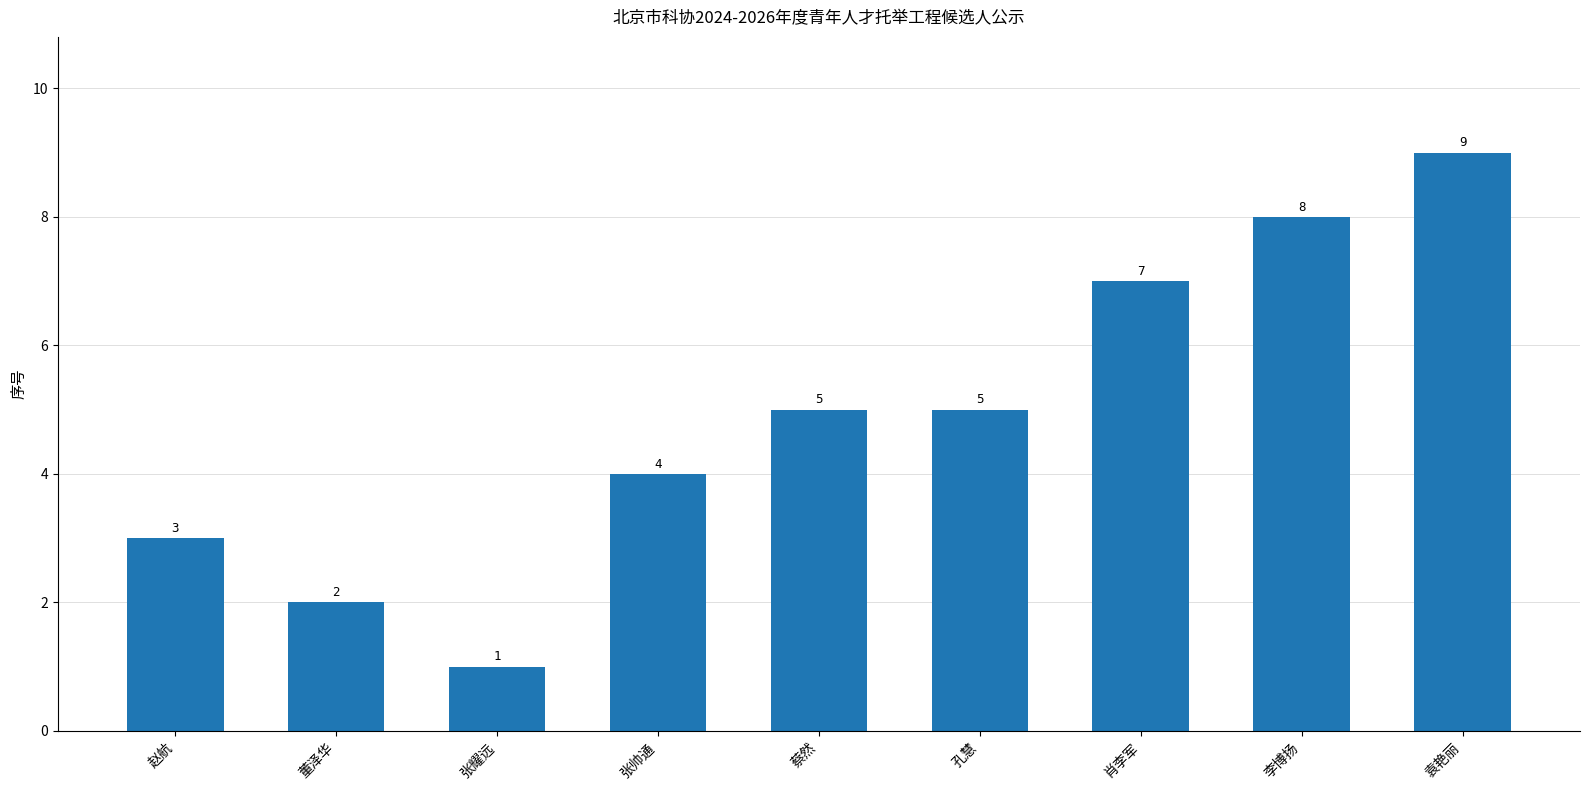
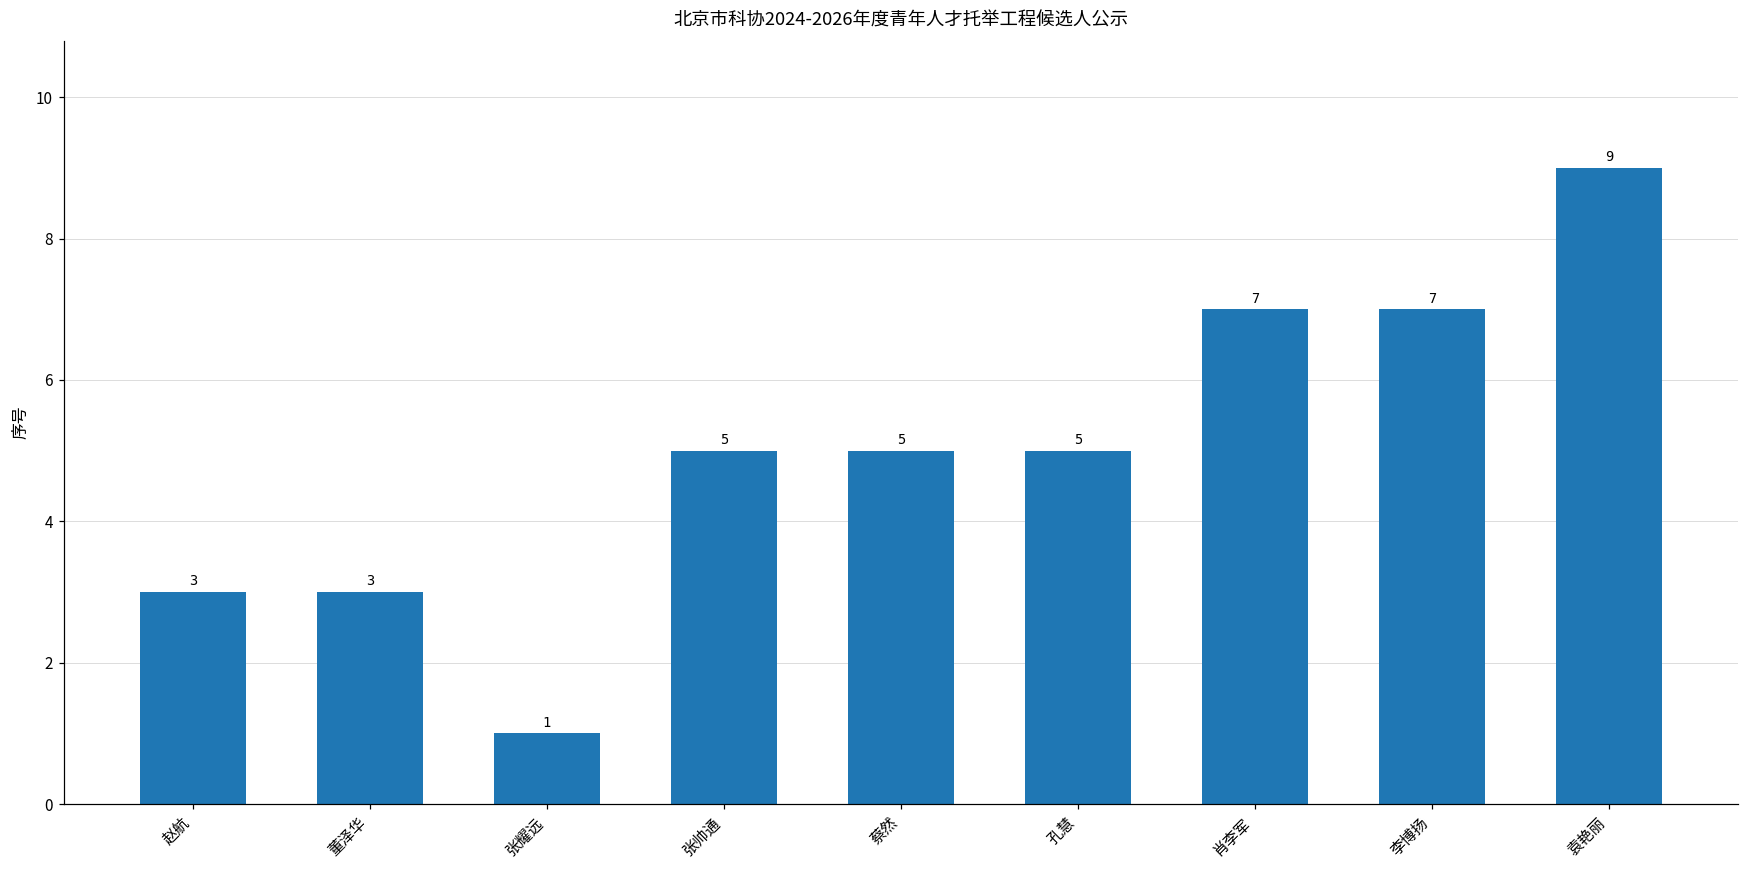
  {
    "赵航": 3,
-   "董泽华": 2,
+   "董泽华": 3,
    "张耀远": 1,
-   "张帅通": 4,
+   "张帅通": 5,
    "蔡然": 5,
    "孔慧": 5,
    "肖李军": 7,
-   "李博扬": 8,
+   "李博扬": 7,
    "袁艳丽": 9
  }
